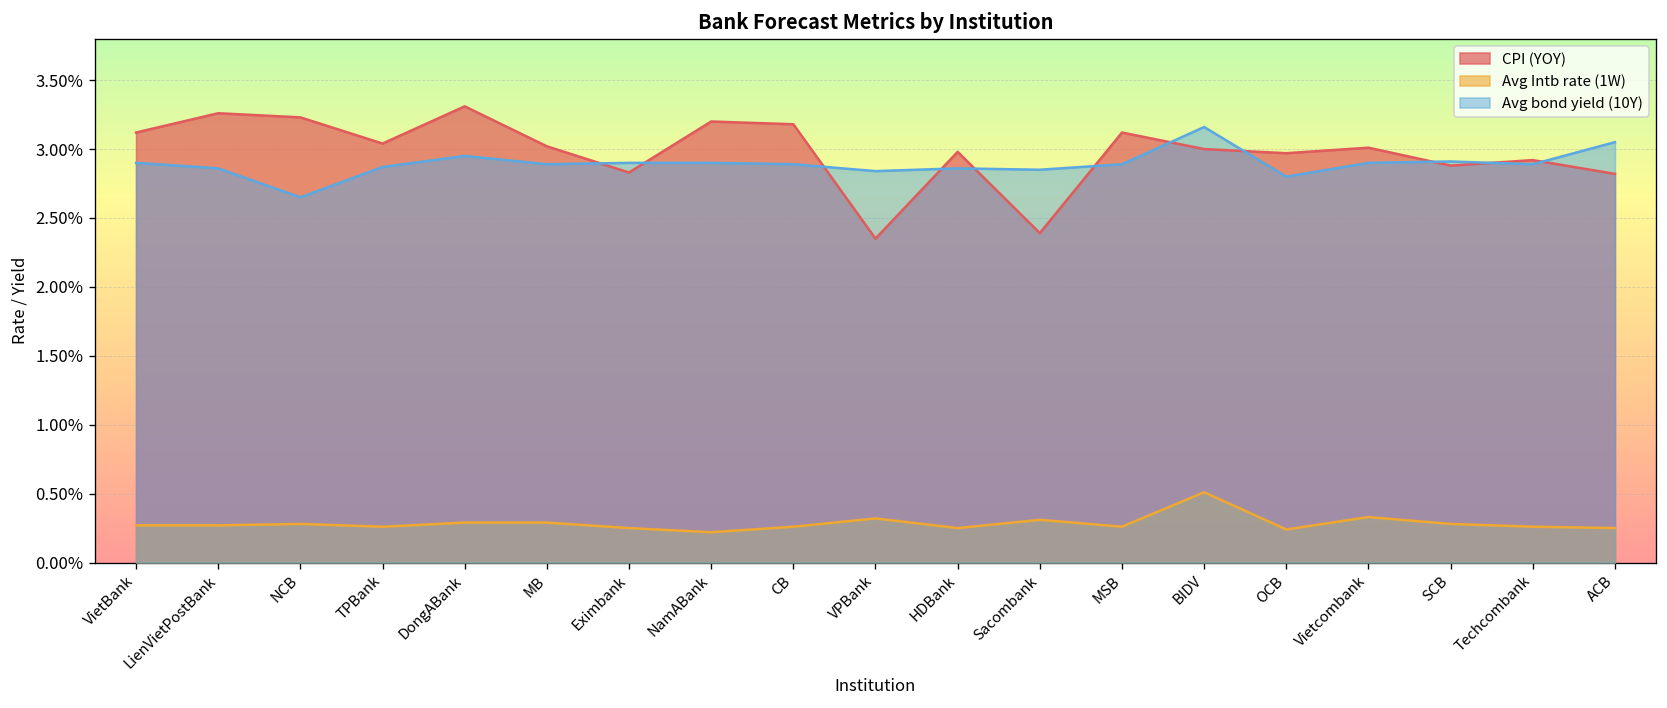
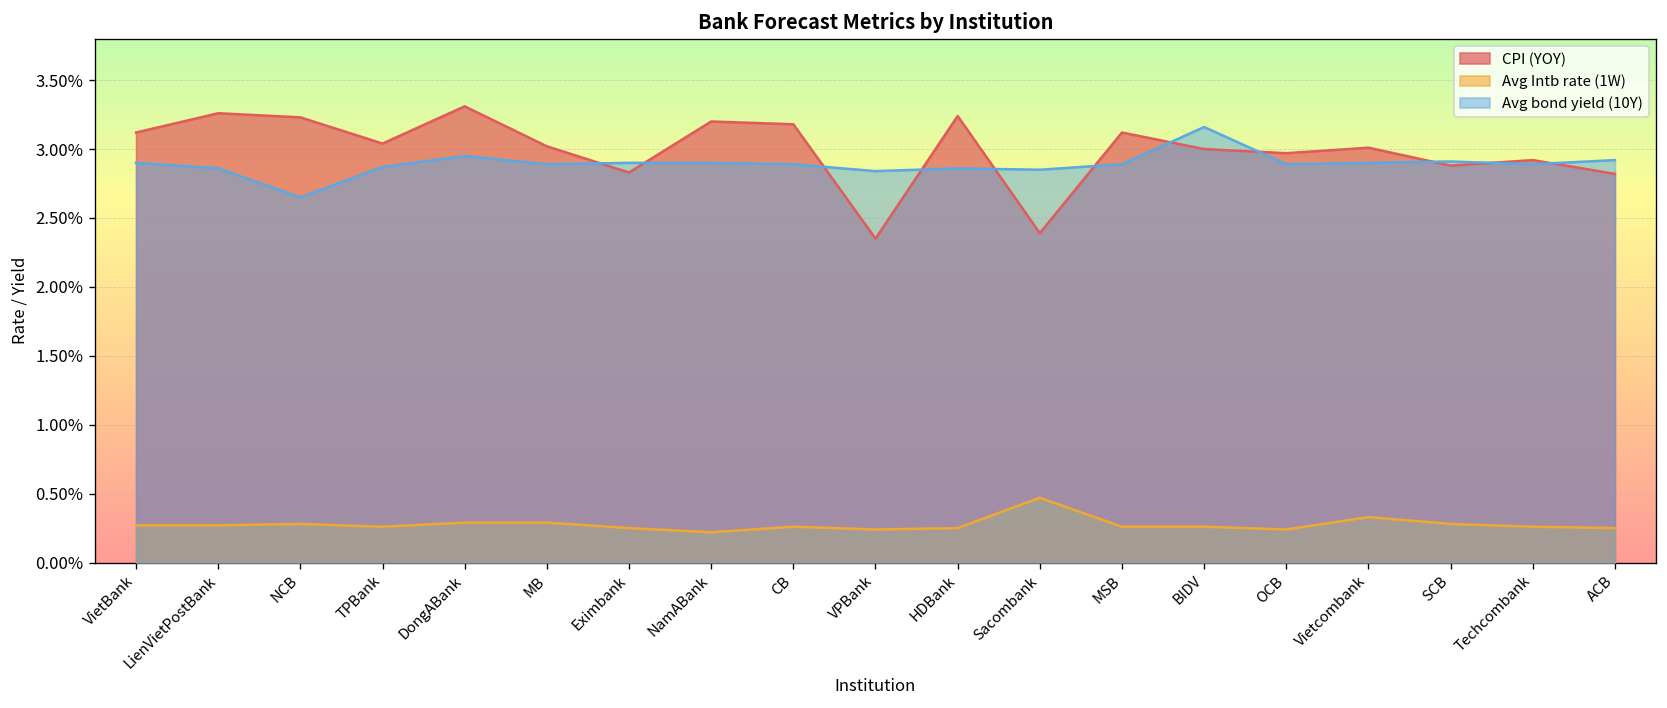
  {
    "CPI (YOY)": {
      "VietBank": "3.12%",
      "LienVietPostBank": "3.26%",
      "NCB": "3.23%",
      "TPBank": "3.04%",
      "DongABank": "3.31%",
      "MB": "3.02%",
      "Eximbank": "2.83%",
      "NamABank": "3.20%",
      "CB": "3.18%",
      "VPBank": "2.35%",
-     "HDBank": "2.98%",
+     "HDBank": "3.24%",
      "Sacombank": "2.39%",
      "MSB": "3.12%",
      "BIDV": "3.00%",
      "OCB": "2.97%",
      "Vietcombank": "3.01%",
      "SCB": "2.88%",
      "Techcombank": "2.92%",
      "ACB": "2.82%"
    },
    "Avg Intb rate (1W)": {
      "VietBank": "0.27%",
      "LienVietPostBank": "0.27%",
      "NCB": "0.28%",
      "TPBank": "0.26%",
      "DongABank": "0.29%",
      "MB": "0.29%",
      "Eximbank": "0.25%",
      "NamABank": "0.22%",
      "CB": "0.26%",
-     "VPBank": "0.32%",
+     "VPBank": "0.24%",
      "HDBank": "0.25%",
-     "Sacombank": "0.31%",
+     "Sacombank": "0.47%",
      "MSB": "0.26%",
-     "BIDV": "0.51%",
+     "BIDV": "0.26%",
      "OCB": "0.24%",
      "Vietcombank": "0.33%",
      "SCB": "0.28%",
      "Techcombank": "0.26%",
      "ACB": "0.25%"
    },
    "Avg bond yield (10Y)": {
      "VietBank": "2.90%",
      "LienVietPostBank": "2.86%",
      "NCB": "2.65%",
      "TPBank": "2.87%",
      "DongABank": "2.95%",
      "MB": "2.89%",
      "Eximbank": "2.90%",
      "NamABank": "2.90%",
      "CB": "2.89%",
      "VPBank": "2.84%",
      "HDBank": "2.86%",
      "Sacombank": "2.85%",
      "MSB": "2.89%",
      "BIDV": "3.16%",
-     "OCB": "2.80%",
+     "OCB": "2.89%",
      "Vietcombank": "2.90%",
      "SCB": "2.91%",
      "Techcombank": "2.89%",
-     "ACB": "3.05%"
+     "ACB": "2.92%"
    }
  }
